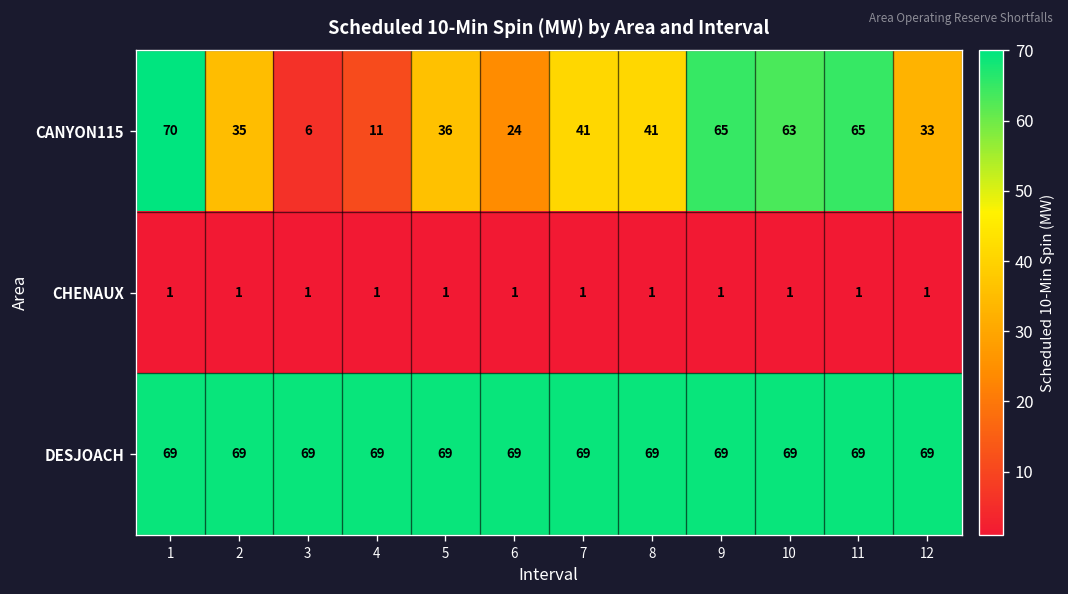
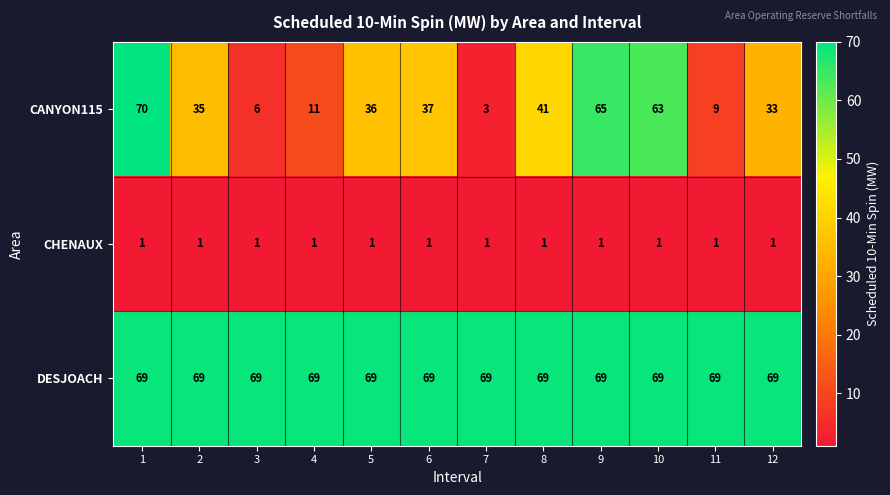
  {
    "CANYON115": {
      "1": 70,
      "2": 35,
      "3": 6,
      "4": 11,
      "5": 36,
-     "6": 24,
-     "7": 41,
+     "6": 37,
+     "7": 3,
      "8": 41,
      "9": 65,
      "10": 63,
-     "11": 65,
+     "11": 9,
      "12": 33
    },
    "CHENAUX": {
      "1": 1,
      "2": 1,
      "3": 1,
      "4": 1,
      "5": 1,
      "6": 1,
      "7": 1,
      "8": 1,
      "9": 1,
      "10": 1,
      "11": 1,
      "12": 1
    },
    "DESJOACH": {
      "1": 69,
      "2": 69,
      "3": 69,
      "4": 69,
      "5": 69,
      "6": 69,
      "7": 69,
      "8": 69,
      "9": 69,
      "10": 69,
      "11": 69,
      "12": 69
    }
  }
